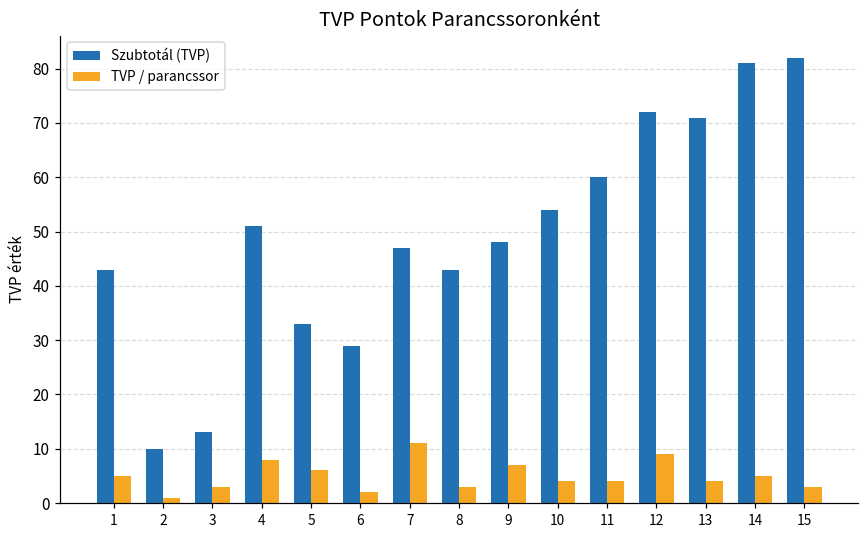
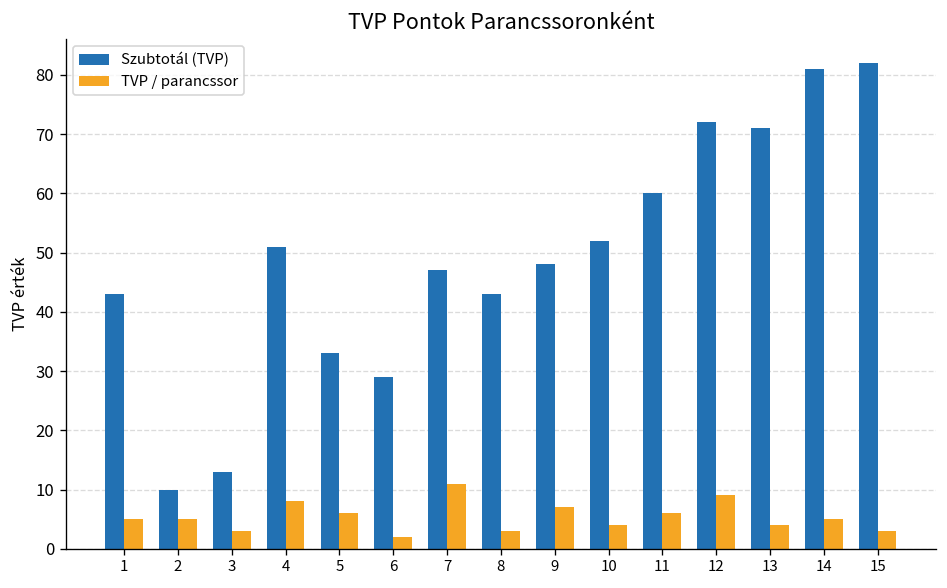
  {
    "Szubtotál (TVP)": {
      "1": 43,
      "2": 10,
      "3": 13,
      "4": 51,
      "5": 33,
      "6": 29,
      "7": 47,
      "8": 43,
      "9": 48,
-     "10": 54,
+     "10": 52,
      "11": 60,
      "12": 72,
      "13": 71,
      "14": 81,
      "15": 82
    },
    "TVP / parancssor": {
      "1": 5,
-     "2": 1,
+     "2": 5,
      "3": 3,
      "4": 8,
      "5": 6,
      "6": 2,
      "7": 11,
      "8": 3,
      "9": 7,
      "10": 4,
-     "11": 4,
+     "11": 6,
      "12": 9,
      "13": 4,
      "14": 5,
      "15": 3
    }
  }
